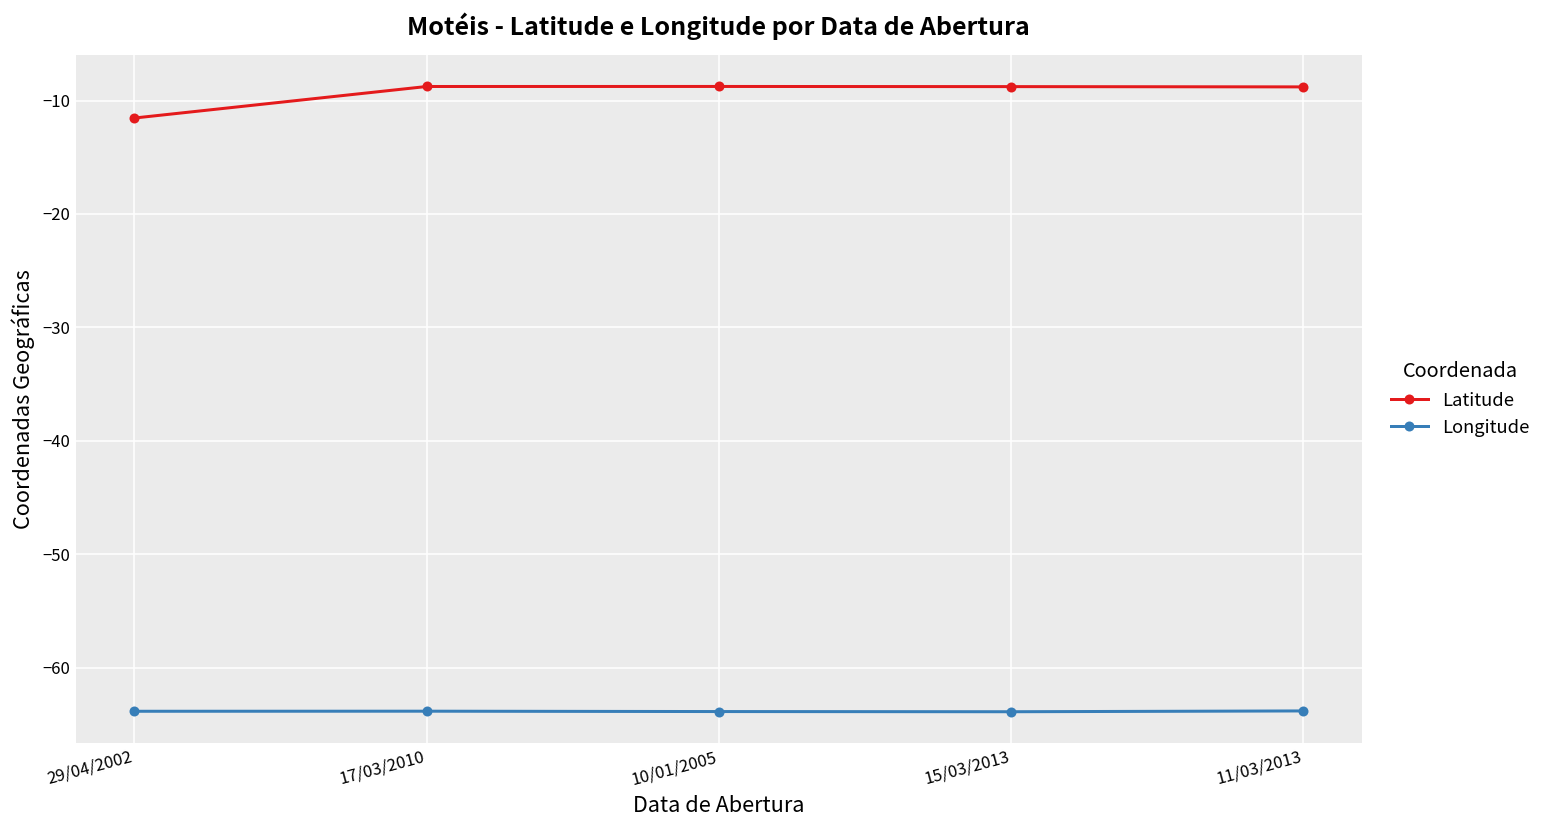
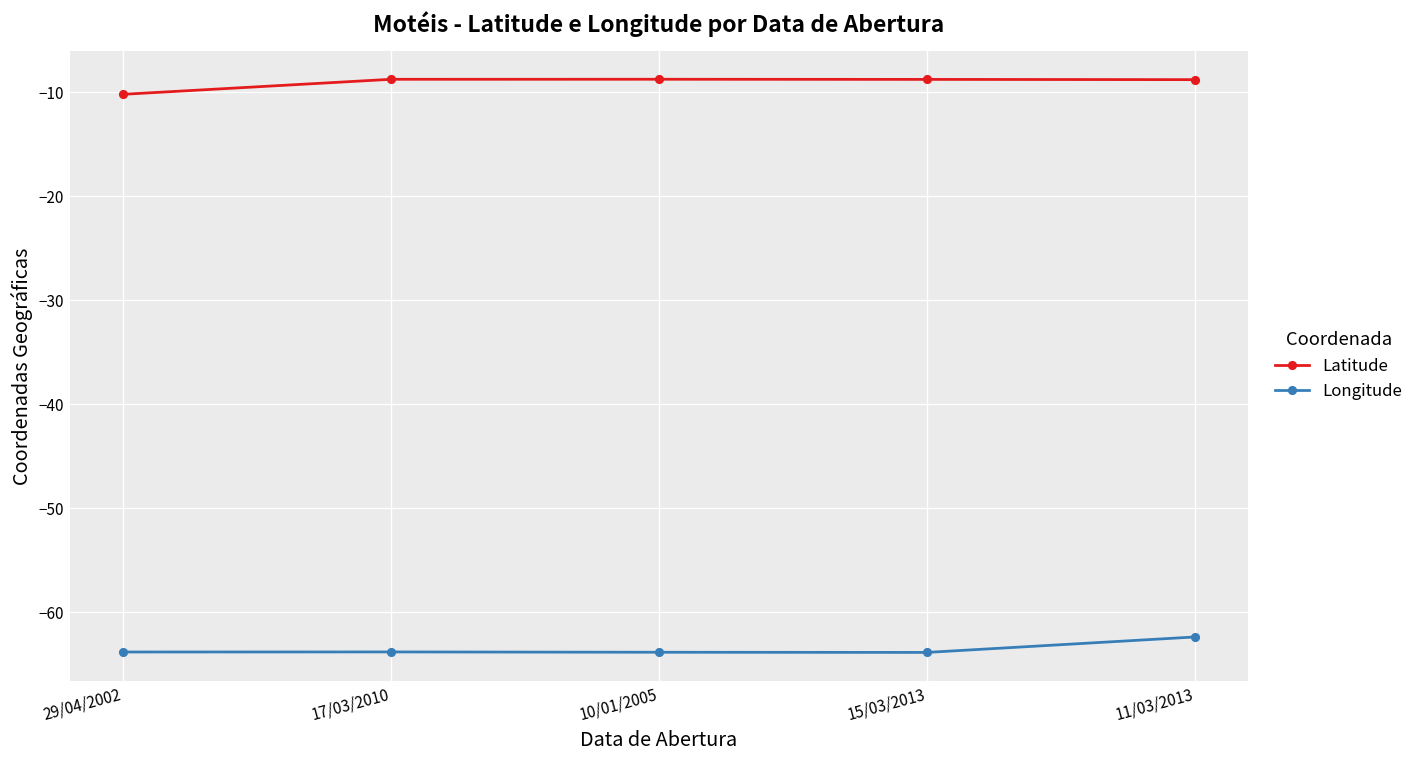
  {
    "Latitude": {
-     "29/04/2002": -12,
+     "29/04/2002": -10,
      "17/03/2010": -9,
      "10/01/2005": -9,
      "15/03/2013": -9,
      "11/03/2013": -9
    },
    "Longitude": {
      "29/04/2002": -64,
      "17/03/2010": -64,
      "10/01/2005": -64,
      "15/03/2013": -64,
-     "11/03/2013": -64
+     "11/03/2013": -62
    }
  }
